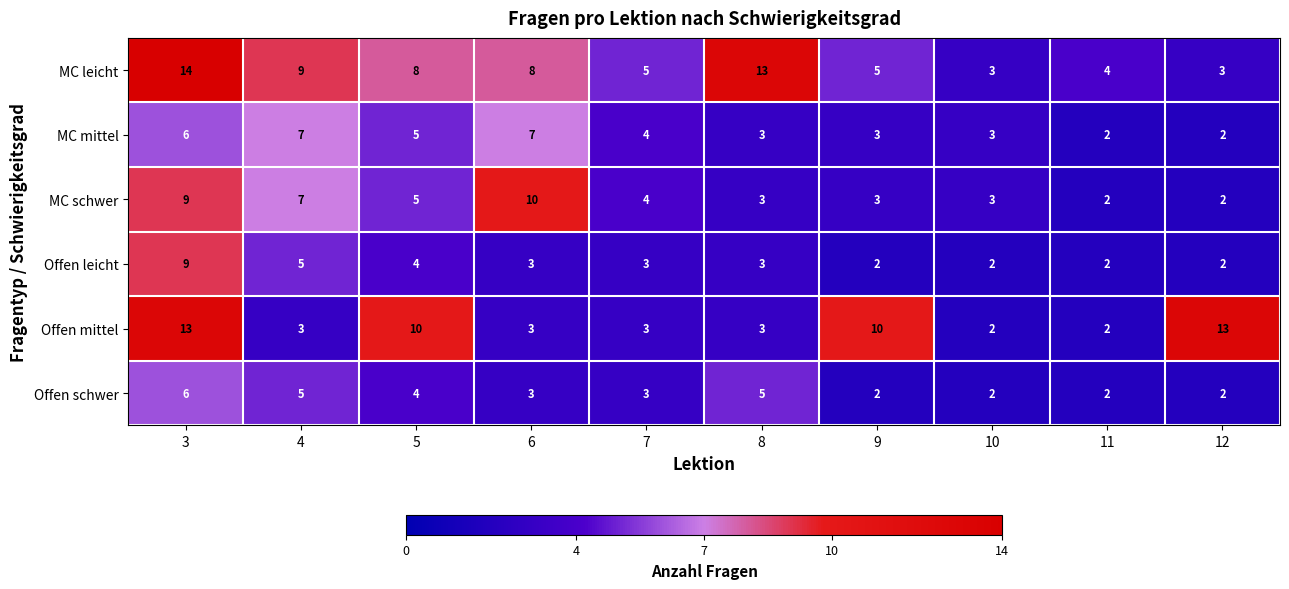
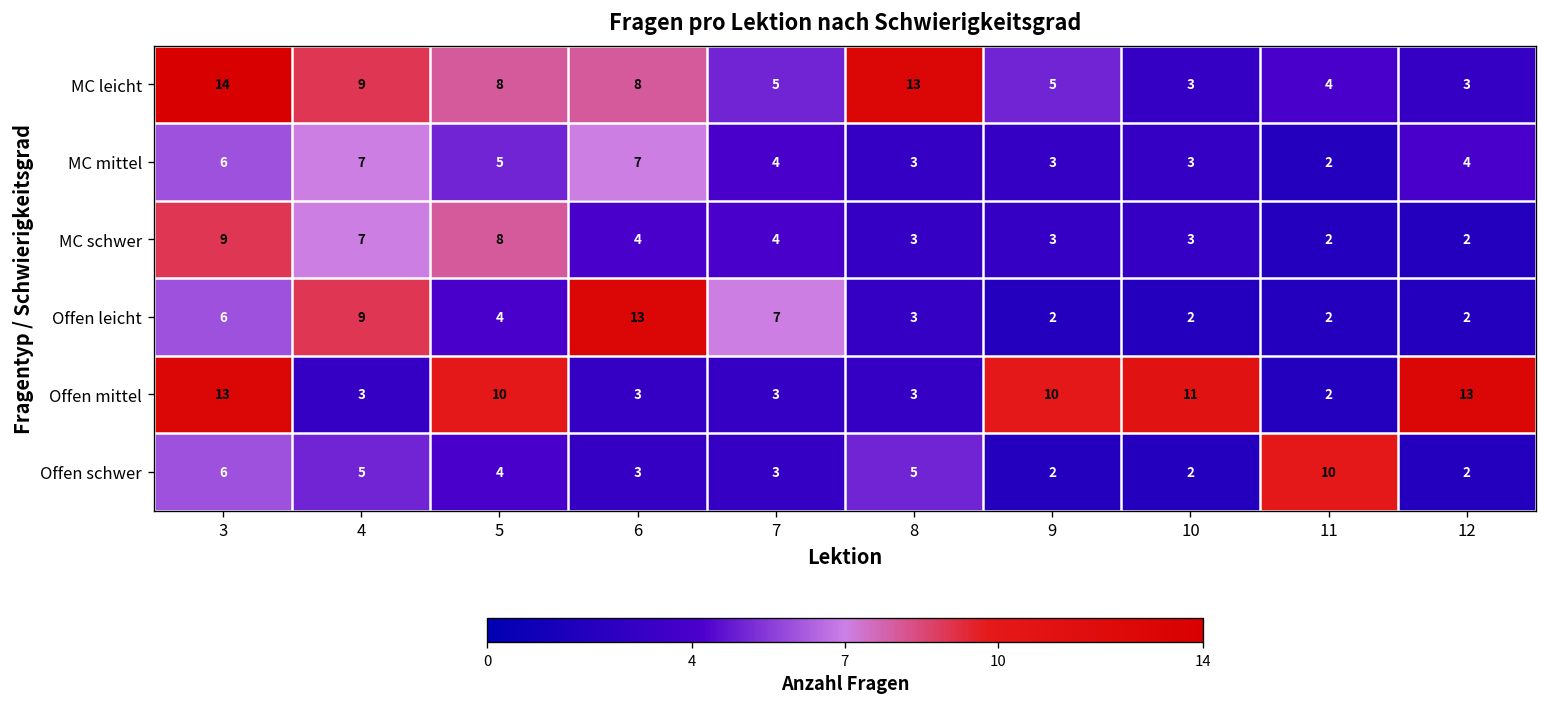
  {
    "MC leicht": {
      "3": 14,
      "4": 9,
      "5": 8,
      "6": 8,
      "7": 5,
      "8": 13,
      "9": 5,
      "10": 3,
      "11": 4,
      "12": 3
    },
    "MC mittel": {
      "3": 6,
      "4": 7,
      "5": 5,
      "6": 7,
      "7": 4,
      "8": 3,
      "9": 3,
      "10": 3,
      "11": 2,
-     "12": 2
+     "12": 4
    },
    "MC schwer": {
      "3": 9,
      "4": 7,
-     "5": 5,
-     "6": 10,
+     "5": 8,
+     "6": 4,
      "7": 4,
      "8": 3,
      "9": 3,
      "10": 3,
      "11": 2,
      "12": 2
    },
    "Offen leicht": {
-     "3": 9,
-     "4": 5,
+     "3": 6,
+     "4": 9,
      "5": 4,
-     "6": 3,
-     "7": 3,
+     "6": 13,
+     "7": 7,
      "8": 3,
      "9": 2,
      "10": 2,
      "11": 2,
      "12": 2
    },
    "Offen mittel": {
      "3": 13,
      "4": 3,
      "5": 10,
      "6": 3,
      "7": 3,
      "8": 3,
      "9": 10,
-     "10": 2,
+     "10": 11,
      "11": 2,
      "12": 13
    },
    "Offen schwer": {
      "3": 6,
      "4": 5,
      "5": 4,
      "6": 3,
      "7": 3,
      "8": 5,
      "9": 2,
      "10": 2,
-     "11": 2,
+     "11": 10,
      "12": 2
    }
  }
